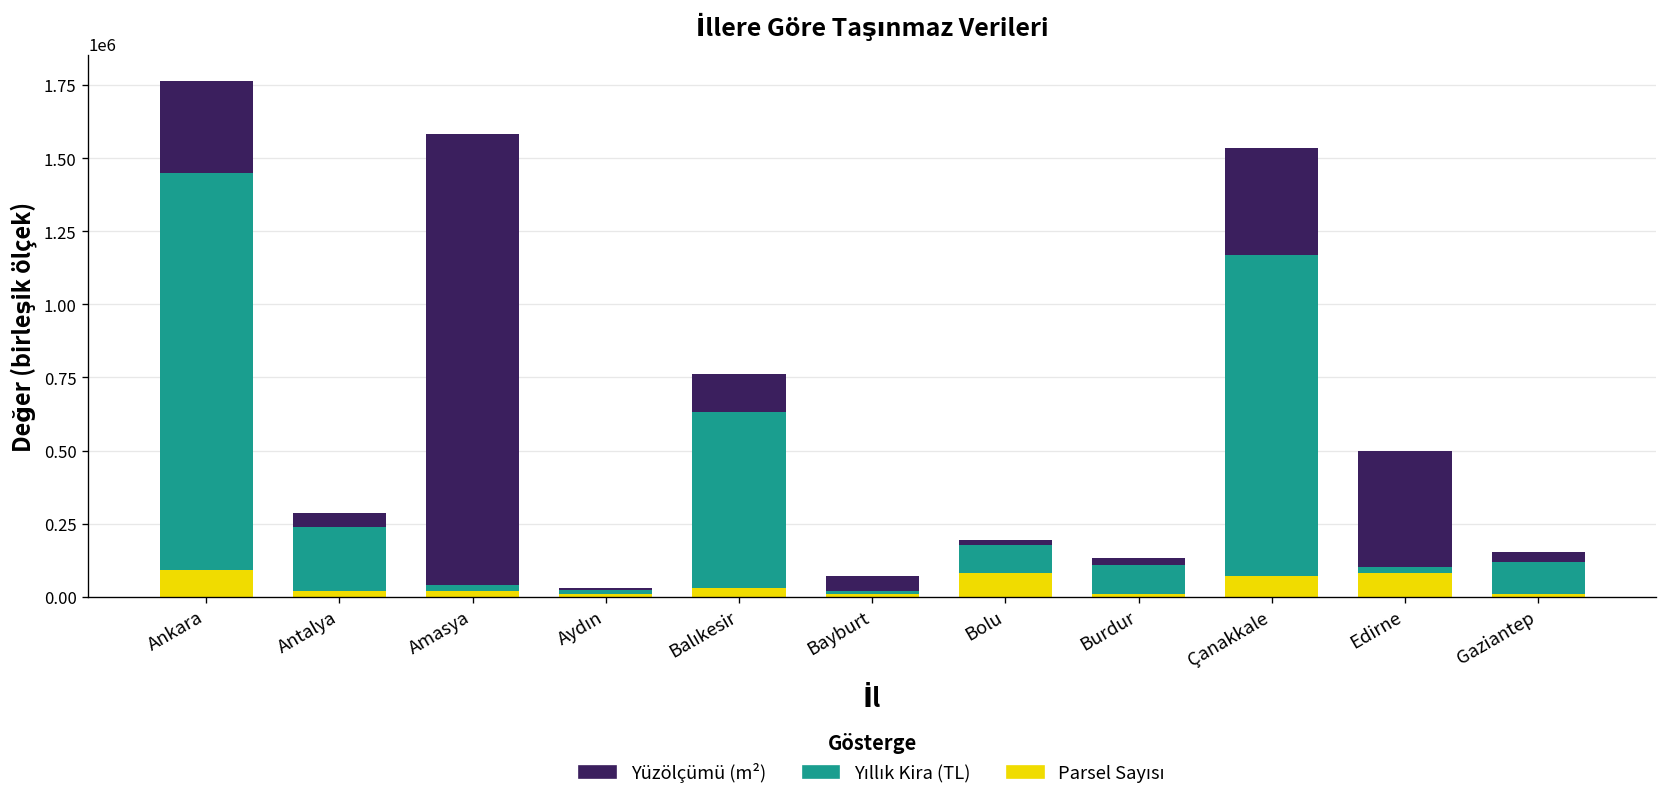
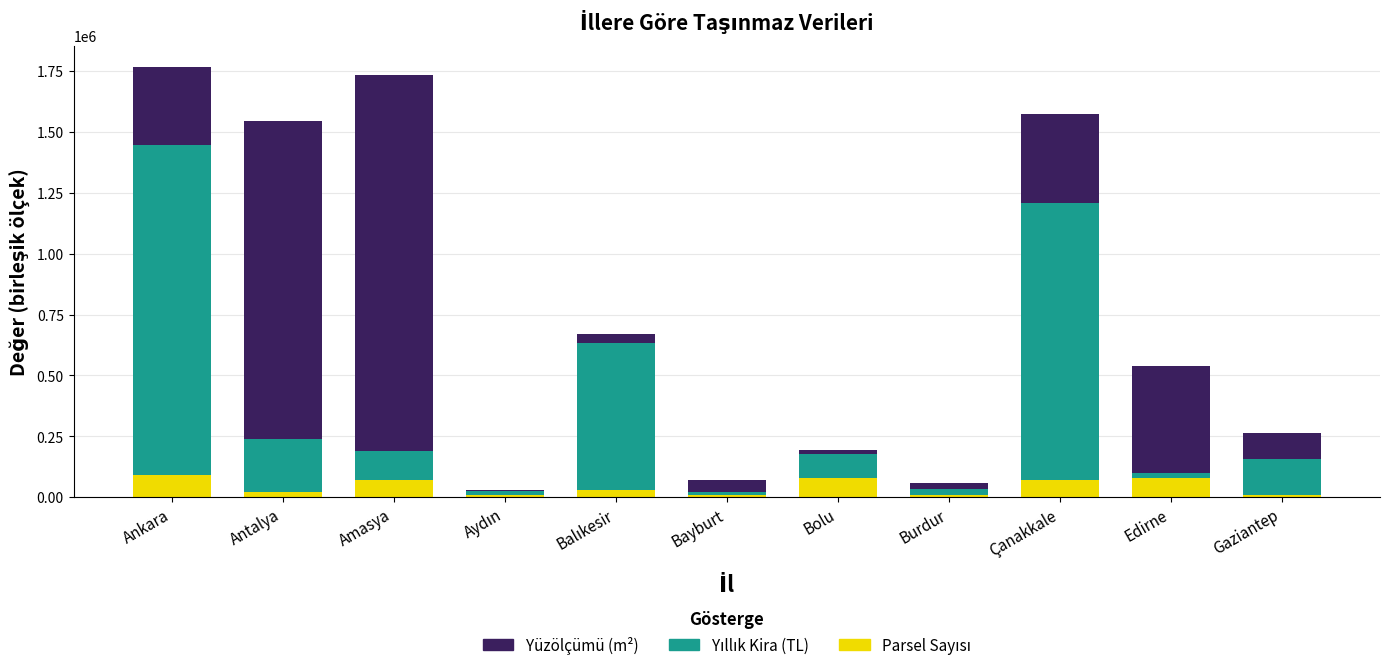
  {
    "Parsel Sayısı": {
      "Ankara": 90000,
      "Antalya": 20000,
-     "Amasya": 20000,
+     "Amasya": 70000,
      "Balıkesir": 30000,
      "Bolu": 80000,
      "Çanakkale": 70000,
      "Edirne": 80000
    },
    "Yıllık Kira (TL)": {
      "Ankara": 1360000,
      "Antalya": 220000,
-     "Amasya": 20000,
+     "Amasya": 120000,
      "Aydın": 10000,
      "Balıkesir": 600000,
      "Bayburt": 10000,
      "Bolu": 100000,
-     "Burdur": 100000,
-     "Çanakkale": 1100000,
+     "Burdur": 30000,
+     "Çanakkale": 1140000,
      "Edirne": 20000,
-     "Gaziantep": 110000
+     "Gaziantep": 150000
    },
    "Yüzölçümü (m²)": {
      "Ankara": 320000,
-     "Antalya": 50000,
+     "Antalya": 1300000,
      "Amasya": 1540000,
-     "Balıkesir": 130000,
+     "Balıkesir": 40000,
      "Bayburt": 50000,
      "Bolu": 20000,
      "Burdur": 30000,
      "Çanakkale": 370000,
-     "Edirne": 400000,
-     "Gaziantep": 40000
+     "Edirne": 440000,
+     "Gaziantep": 110000
    }
  }
